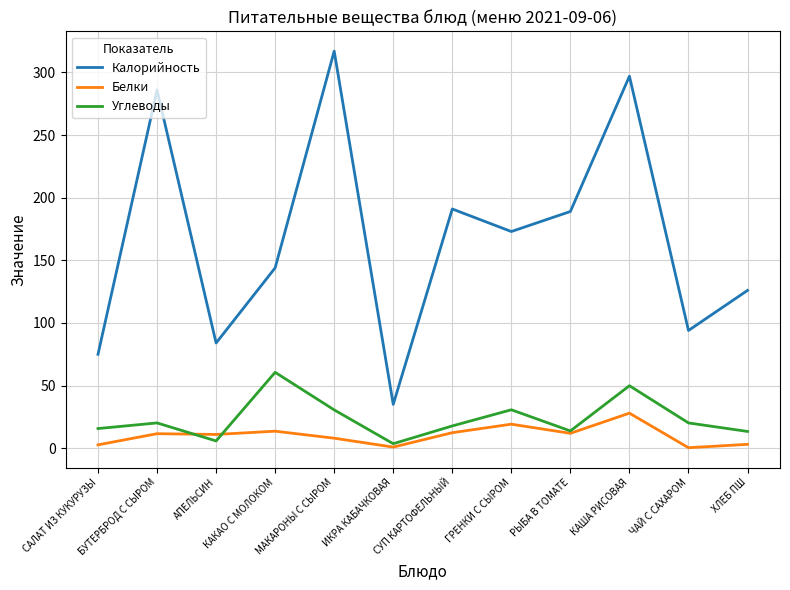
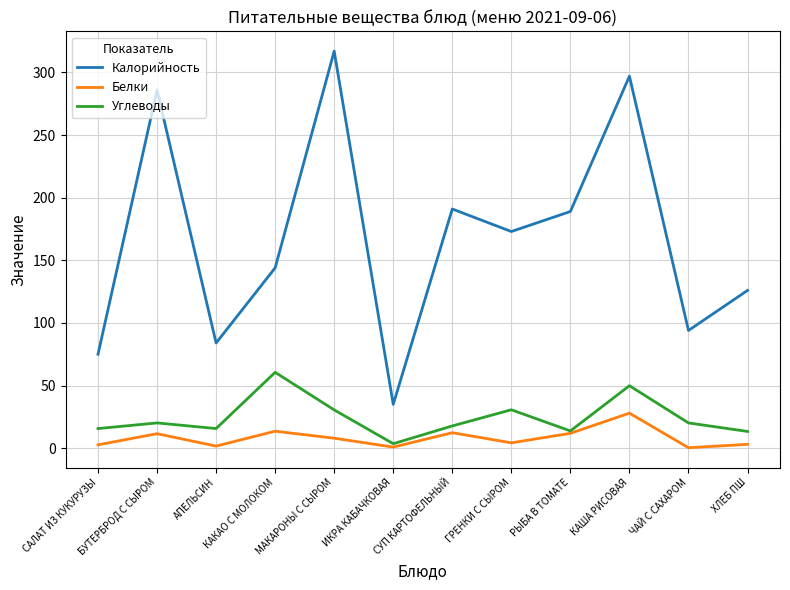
  {
    "Калорийность": {
      "САЛАТ ИЗ КУКУРУЗЫ": 75,
      "АПЕЛЬСИН": 84,
      "КАКАО С МОЛОКОМ": 144,
      "МАКАРОНЫ С СЫРОМ": 317,
      "ИКРА КАБАЧКОВАЯ": 35,
      "СУП КАРТОФЕЛЬНЫЙ": 191,
      "ГРЕНКИ С СЫРОМ": 173,
      "РЫБА В ТОМАТЕ": 189,
      "КАША РИСОВАЯ": 297,
      "ЧАЙ С САХАРОМ": 94,
      "ХЛЕБ ПШ": 126
    },
    "Белки": {
      "САЛАТ ИЗ КУКУРУЗЫ": 3,
      "БУТЕРБРОД С СЫРОМ": 12,
-     "АПЕЛЬСИН": 11,
+     "АПЕЛЬСИН": 2,
      "КАКАО С МОЛОКОМ": 14,
      "МАКАРОНЫ С СЫРОМ": 8,
      "ИКРА КАБАЧКОВАЯ": 1,
      "СУП КАРТОФЕЛЬНЫЙ": 12,
-     "ГРЕНКИ С СЫРОМ": 19,
+     "ГРЕНКИ С СЫРОМ": 4,
      "КАША РИСОВАЯ": 28,
      "ЧАЙ С САХАРОМ": 0,
      "ХЛЕБ ПШ": 3
    },
    "Углеводы": {
      "САЛАТ ИЗ КУКУРУЗЫ": 16,
      "БУТЕРБРОД С СЫРОМ": 20,
-     "АПЕЛЬСИН": 6,
+     "АПЕЛЬСИН": 16,
      "КАКАО С МОЛОКОМ": 61,
      "МАКАРОНЫ С СЫРОМ": 31,
      "ИКРА КАБАЧКОВАЯ": 4,
      "СУП КАРТОФЕЛЬНЫЙ": 18,
      "ГРЕНКИ С СЫРОМ": 31,
      "КАША РИСОВАЯ": 50,
      "ЧАЙ С САХАРОМ": 20,
      "ХЛЕБ ПШ": 13
    }
  }
